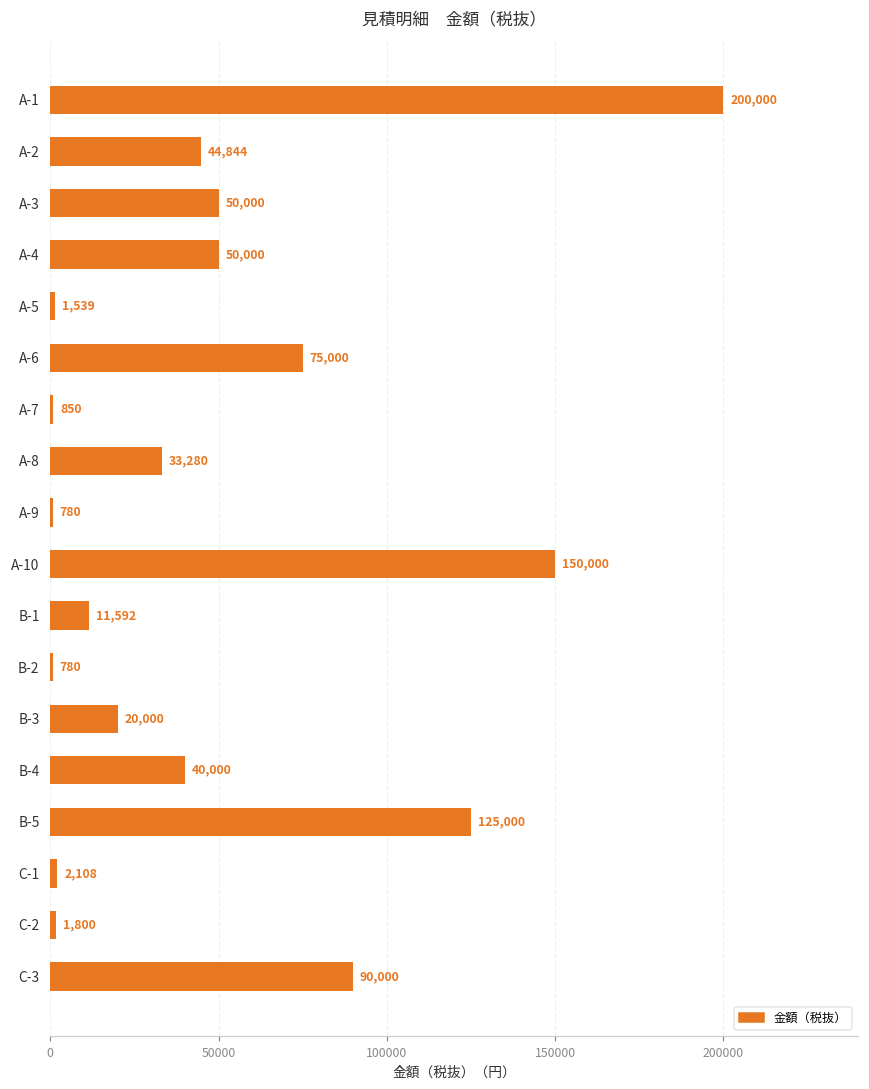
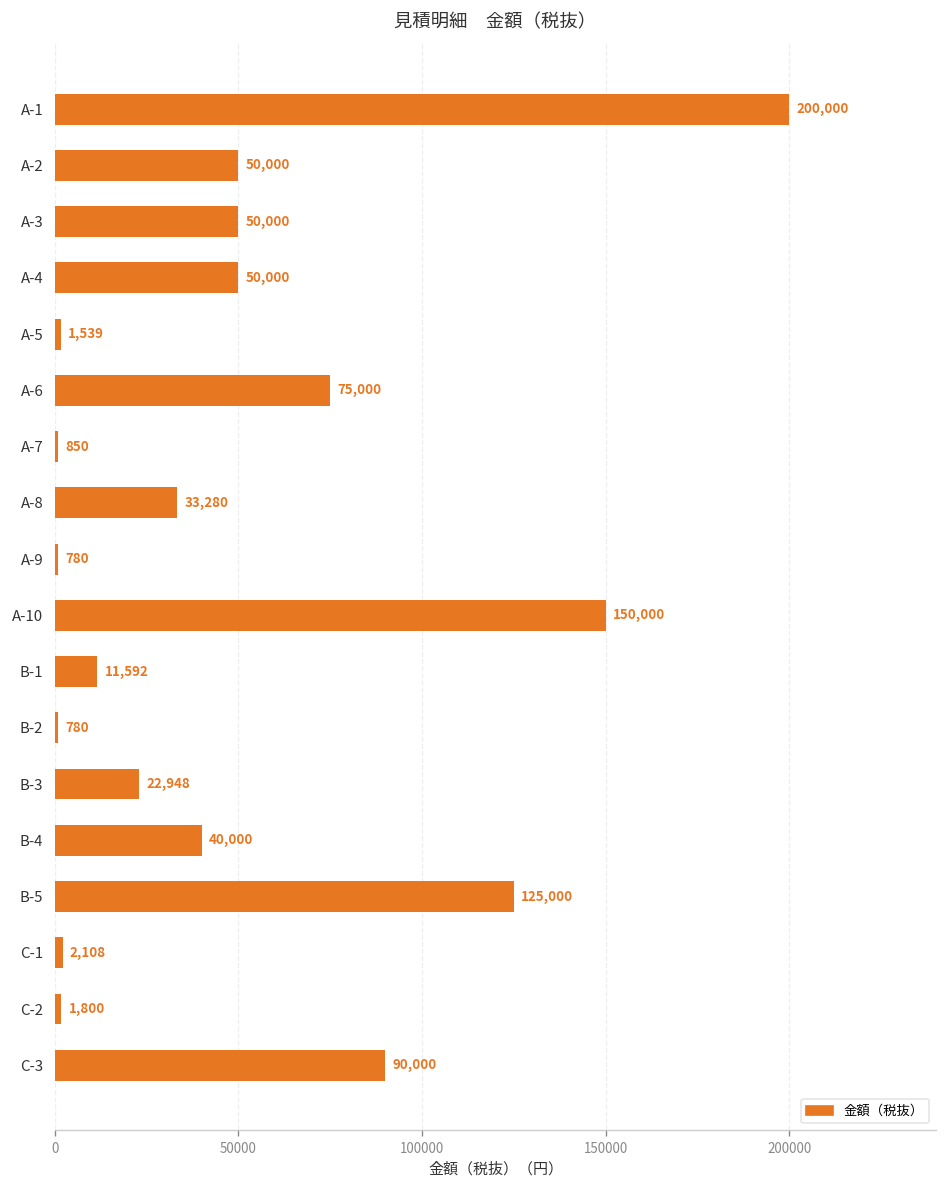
  {
    "A-1": "200,000",
-   "A-2": "44,844",
+   "A-2": "50,000",
    "A-3": "50,000",
    "A-4": "50,000",
    "A-5": "1,539",
    "A-6": "75,000",
    "A-7": "850",
    "A-8": "33,280",
    "A-9": "780",
    "A-10": "150,000",
    "B-1": "11,592",
    "B-2": "780",
-   "B-3": "20,000",
+   "B-3": "22,948",
    "B-4": "40,000",
    "B-5": "125,000",
    "C-1": "2,108",
    "C-2": "1,800",
    "C-3": "90,000"
  }
